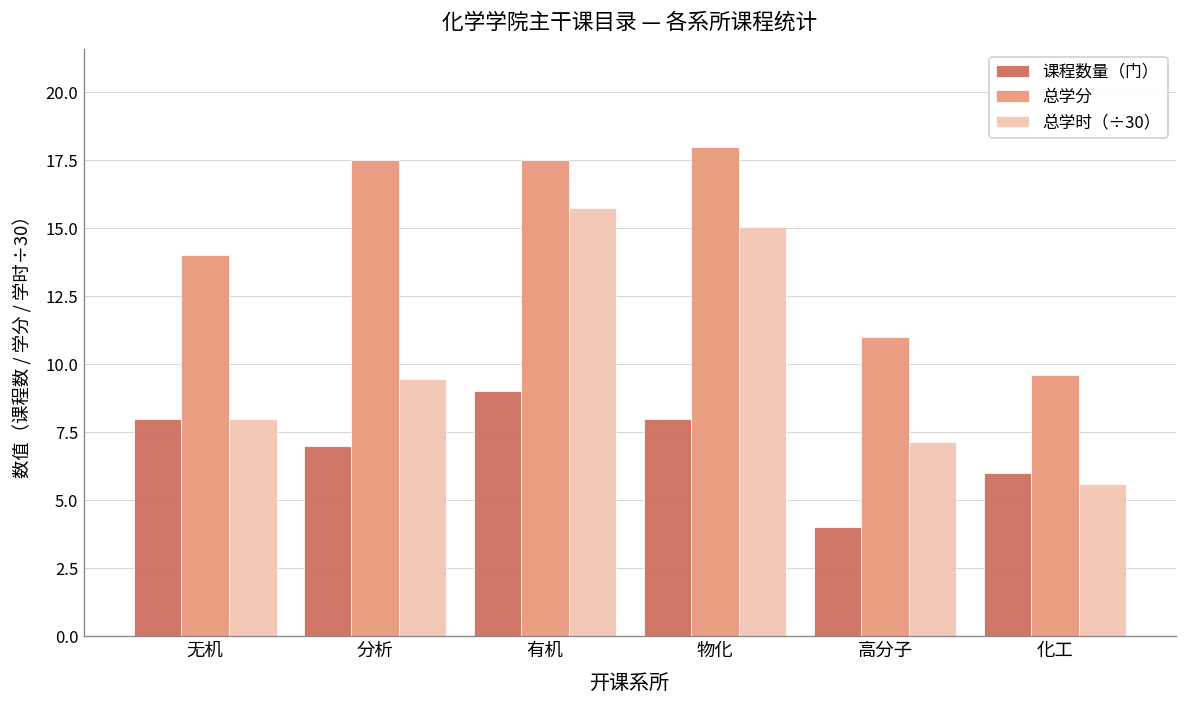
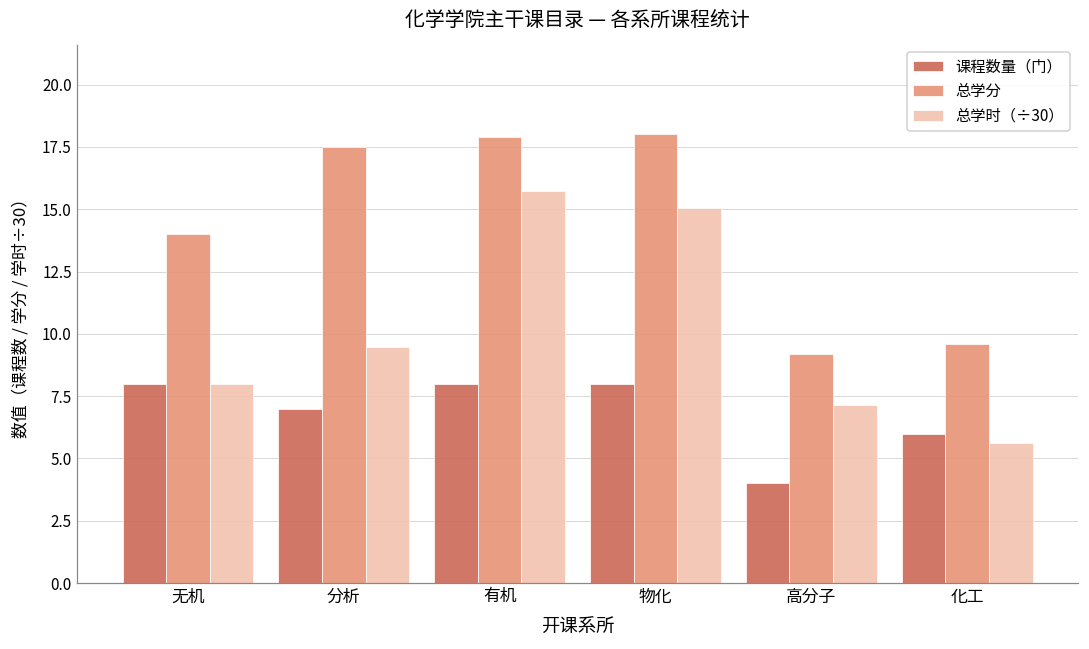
  {
    "课程数量（门）": {
      "无机": 8,
      "分析": 7,
-     "有机": 9,
+     "有机": 8,
      "物化": 8,
      "高分子": 4,
      "化工": 6
    },
    "总学分": {
      "无机": 14.0,
      "分析": 17.5,
-     "有机": 17.5,
+     "有机": 17.9,
      "物化": 18.0,
-     "高分子": 11.0,
+     "高分子": 9.2,
      "化工": 9.6
    },
    "总学时（÷30）": {
      "无机": 8.0,
      "分析": 9.5,
      "有机": 15.7,
      "物化": 15.0,
      "高分子": 7.1,
      "化工": 5.6
    }
  }
